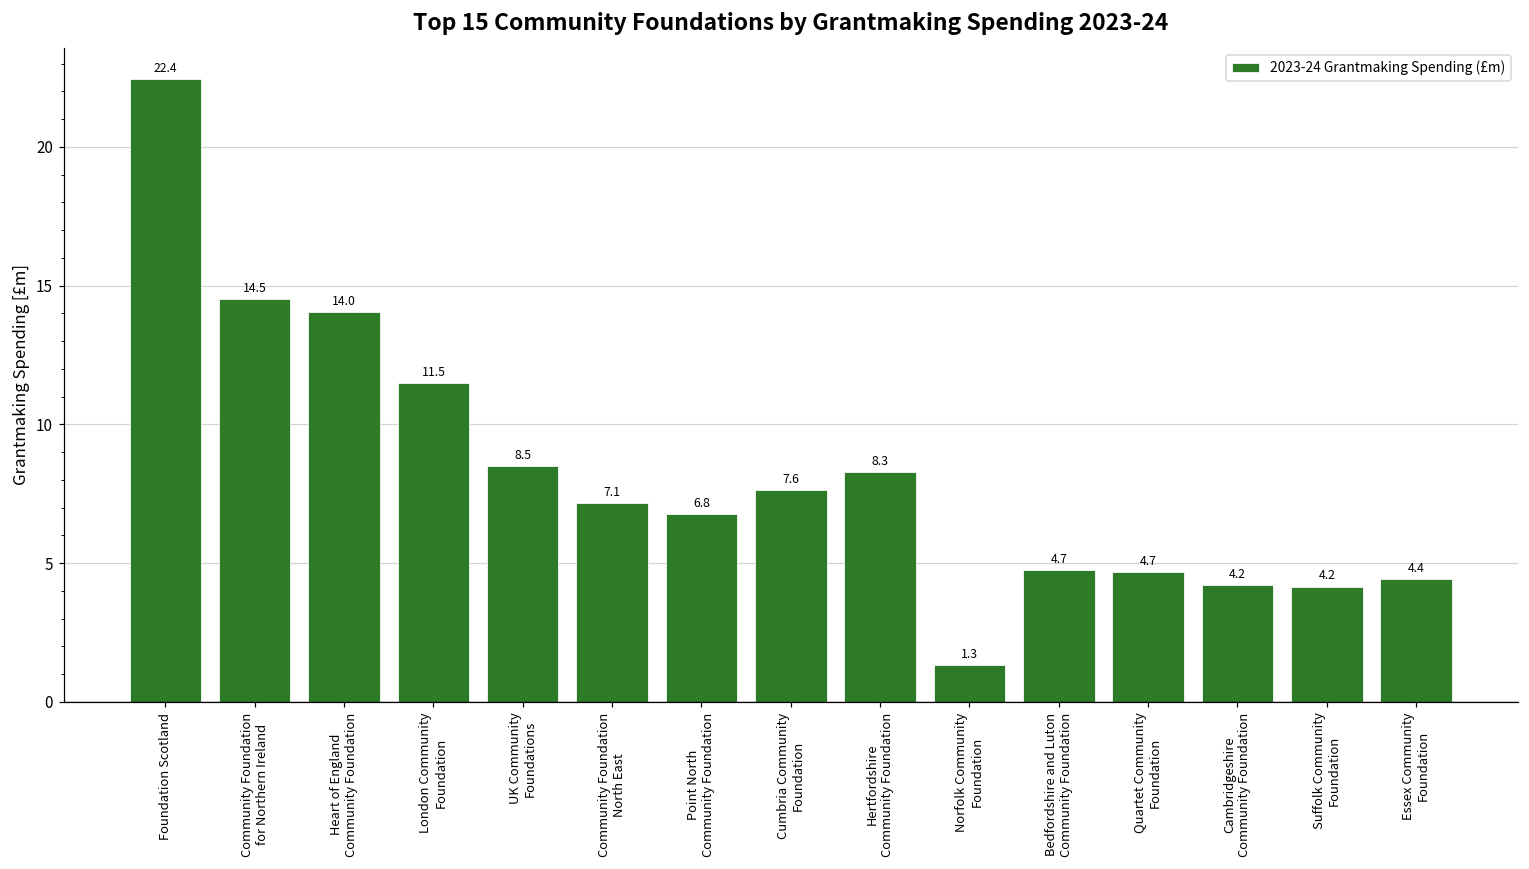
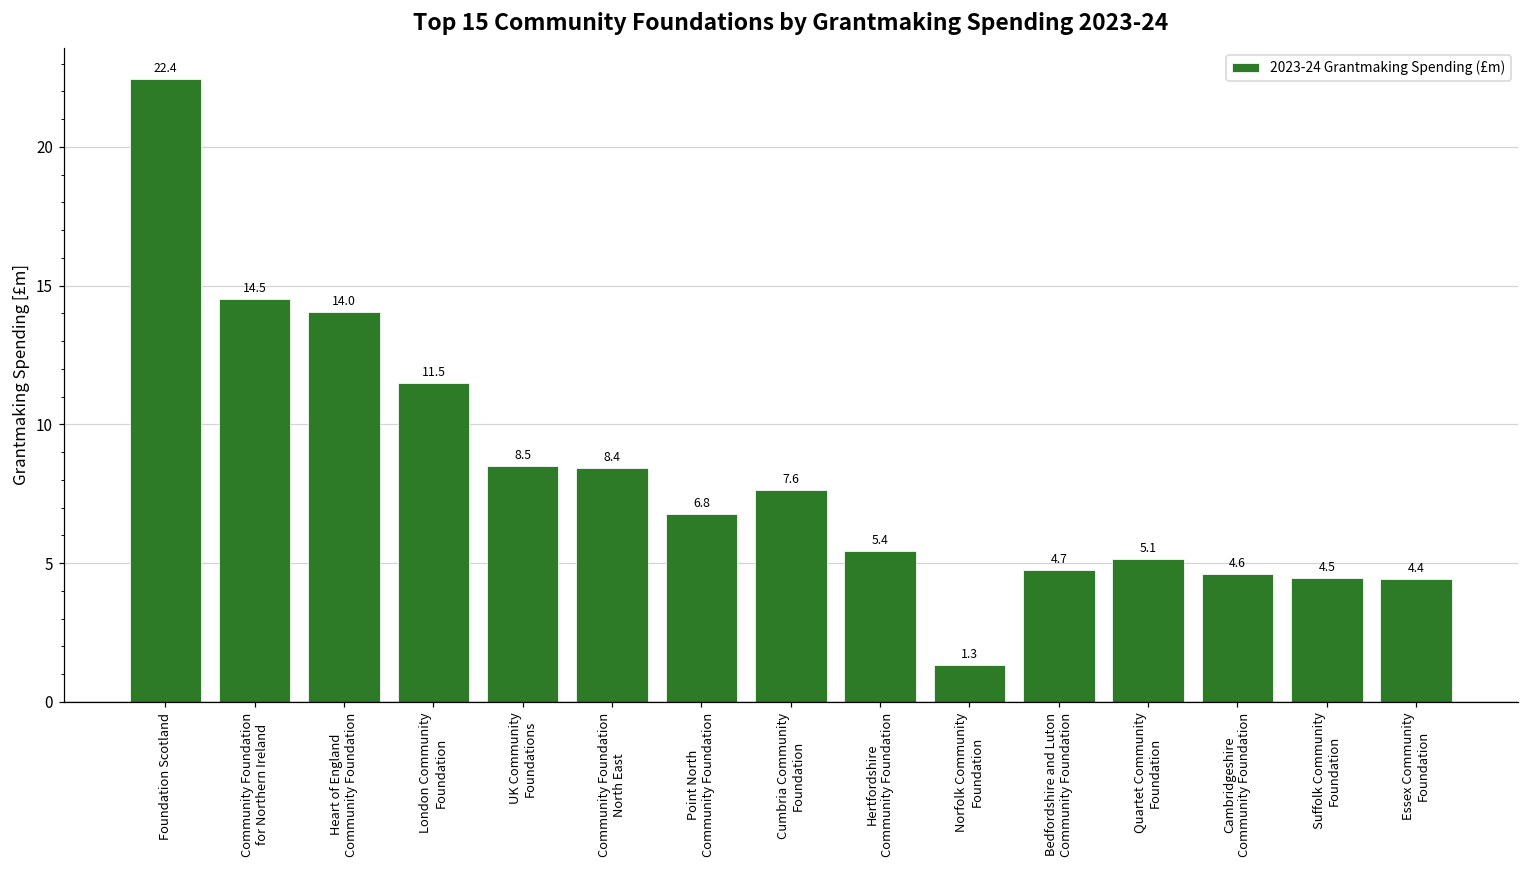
  {
    "Foundation Scotland": 22.4,
    "Community Foundation for Northern Ireland": 14.5,
    "Heart of England Community Foundation": 14.0,
    "London Community Foundation": 11.5,
    "UK Community Foundations": 8.5,
-   "Community Foundation North East": 7.1,
+   "Community Foundation North East": 8.4,
    "Point North Community Foundation": 6.8,
    "Cumbria Community Foundation": 7.6,
-   "Hertfordshire Community Foundation": 8.3,
+   "Hertfordshire Community Foundation": 5.4,
    "Norfolk Community Foundation": 1.3,
    "Bedfordshire and Luton Community Foundation": 4.7,
-   "Quartet Community Foundation": 4.7,
-   "Cambridgeshire Community Foundation": 4.2,
-   "Suffolk Community Foundation": 4.2,
+   "Quartet Community Foundation": 5.1,
+   "Cambridgeshire Community Foundation": 4.6,
+   "Suffolk Community Foundation": 4.5,
    "Essex Community Foundation": 4.4
  }
